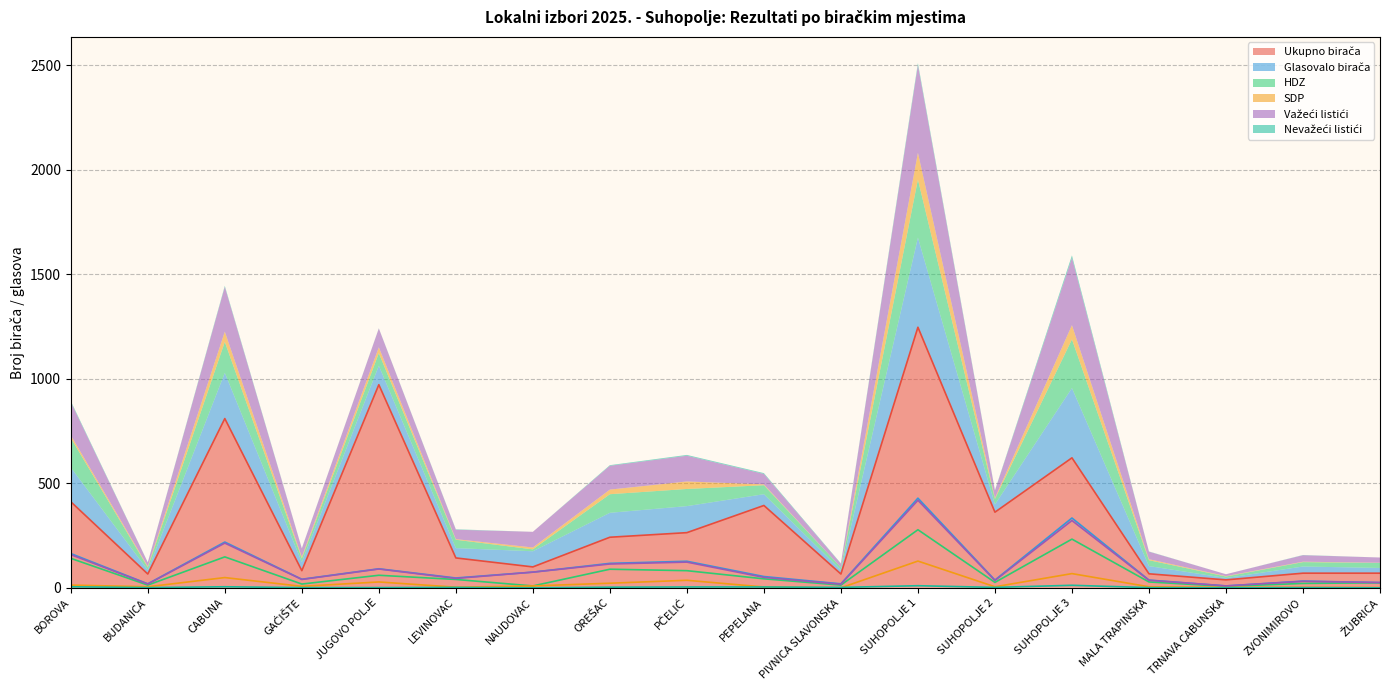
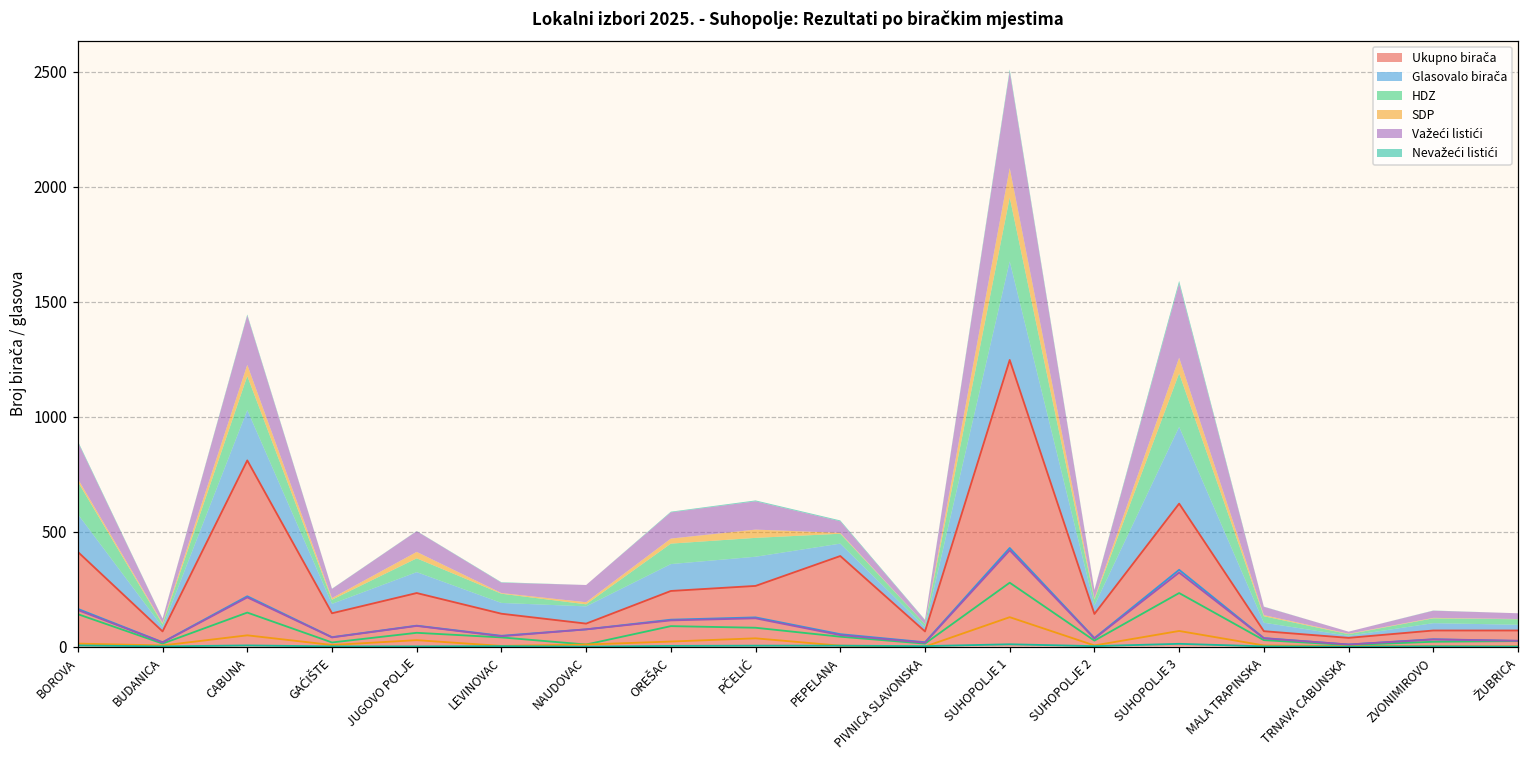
  {
    "Ukupno birača": {
      "BOROVA": 410,
      "BUDANICA": 70,
      "CABUNA": 810,
-     "GAĆIŠTE": 80,
-     "JUGOVO POLJE": 970,
+     "GAĆIŠTE": 150,
+     "JUGOVO POLJE": 230,
      "LEVINOVAC": 140,
      "NAUDOVAC": 100,
      "OREŠAC": 240,
      "PČELIĆ": 260,
      "PEPELANA": 390,
      "PIVNICA SLAVONSKA": 70,
      "SUHOPOLJE 1": 1250,
-     "SUHOPOLJE 2": 360,
+     "SUHOPOLJE 2": 140,
      "SUHOPOLJE 3": 620,
      "MALA TRAPINSKA": 70,
      "ZVONIMIROVO": 70,
      "ŽUBRICA": 70
    }
  }
